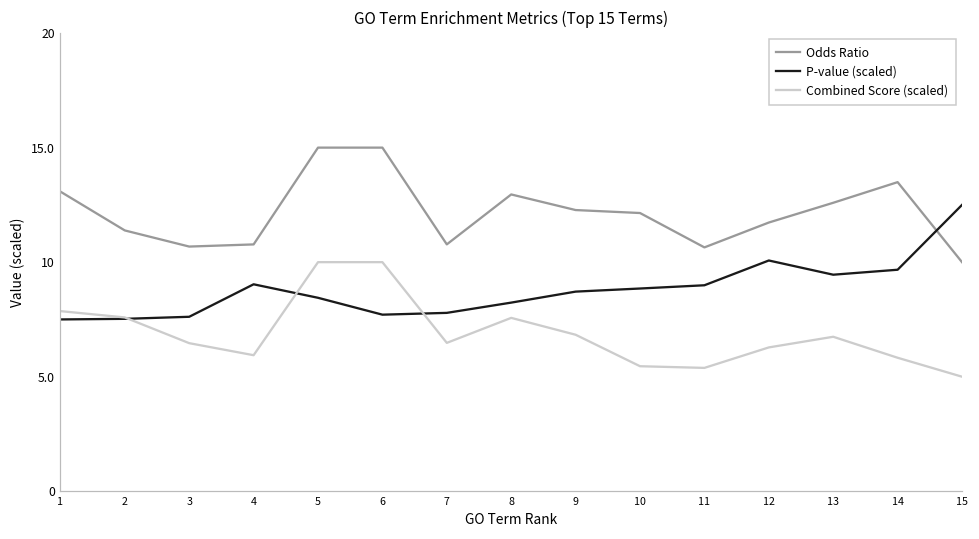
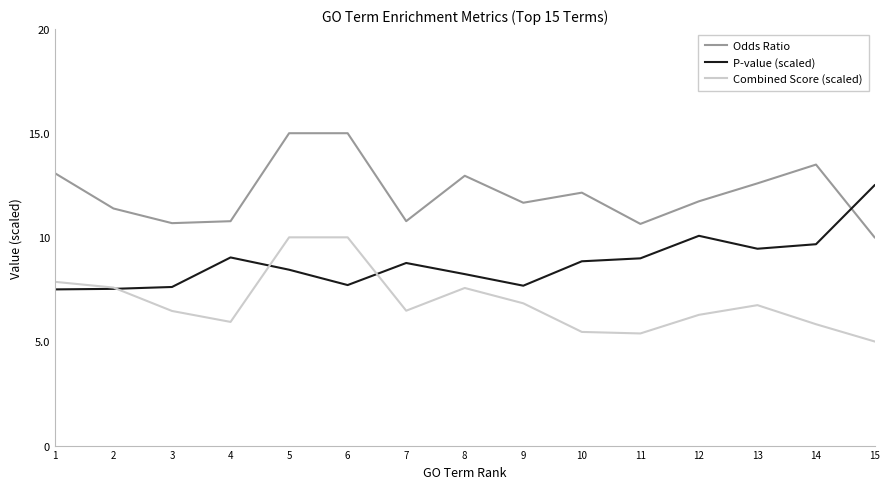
  {
    "Odds Ratio": {
      "1": 13.1,
      "2": 11.4,
      "3": 10.7,
      "4": 10.8,
      "5": 15.0,
      "6": 15.0,
      "7": 10.8,
      "8": 13.0,
-     "9": 12.3,
+     "9": 11.7,
      "10": 12.1,
      "11": 10.6,
      "12": 11.7,
      "13": 12.6,
      "14": 13.5,
      "15": 10.0
    },
    "P-value (scaled)": {
      "1": 7.5,
      "3": 7.6,
      "4": 9.0,
      "5": 8.4,
      "6": 7.7,
-     "7": 7.8,
+     "7": 8.8,
      "8": 8.2,
-     "9": 8.7,
+     "9": 7.7,
      "10": 8.8,
      "11": 9.0,
      "12": 10.1,
      "13": 9.5,
      "14": 9.7,
      "15": 12.5
    },
    "Combined Score (scaled)": {
      "1": 7.9,
      "3": 6.5,
      "4": 5.9,
      "5": 10.0,
      "6": 10.0,
      "7": 6.5,
      "8": 7.6,
      "9": 6.8,
      "10": 5.5,
      "11": 5.4,
      "12": 6.3,
      "13": 6.7,
      "14": 5.8,
      "15": 5.0
    }
  }
